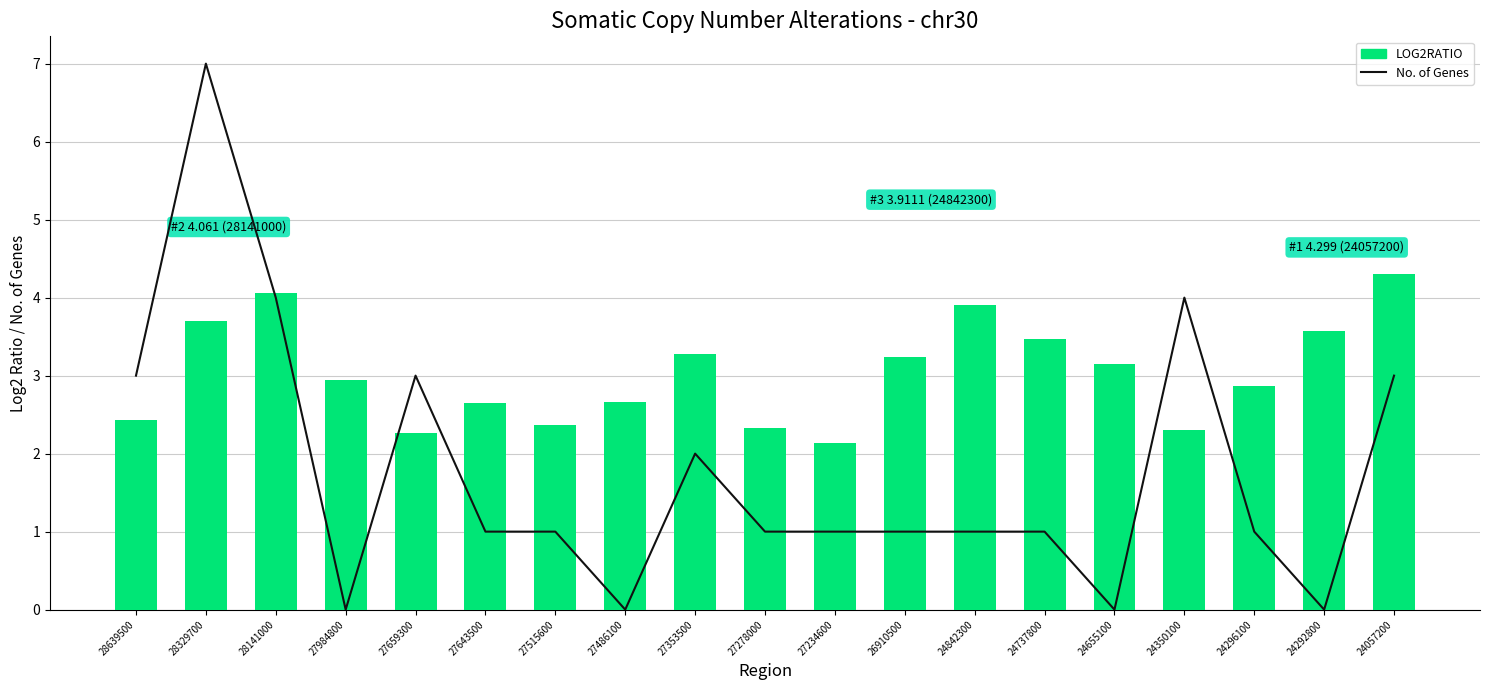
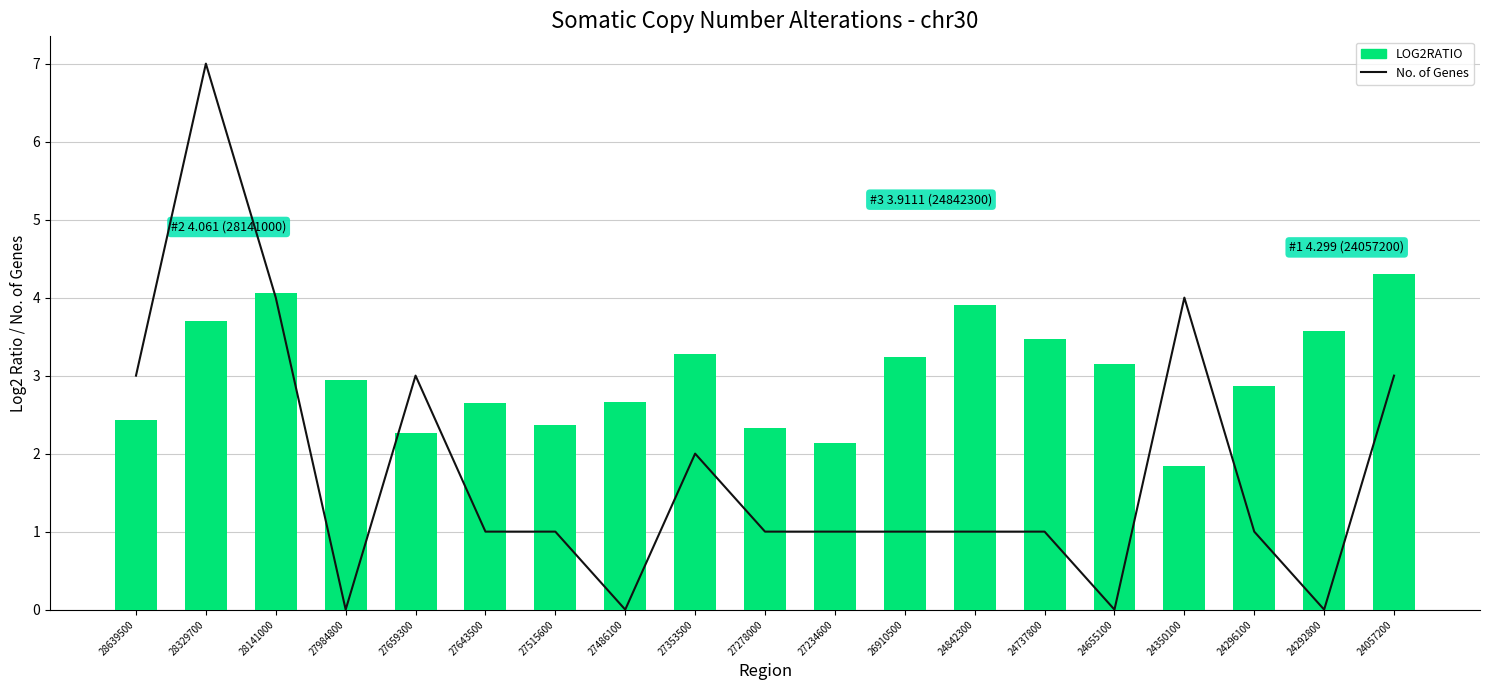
  {
    "LOG2RATIO": {
      "28639500": 2.4,
      "28329700": 3.7,
      "28141000": 4.1,
      "27984800": 2.9,
      "27659300": 2.3,
      "27643500": 2.7,
      "27515600": 2.4,
      "27486100": 2.7,
      "27353500": 3.3,
      "27278000": 2.3,
      "27234600": 2.1,
      "26910500": 3.2,
      "24842300": 3.9,
      "24737800": 3.5,
      "24655100": 3.2,
-     "24350100": 2.3,
+     "24350100": 1.8,
      "24296100": 2.9,
      "24292800": 3.6
    }
  }
